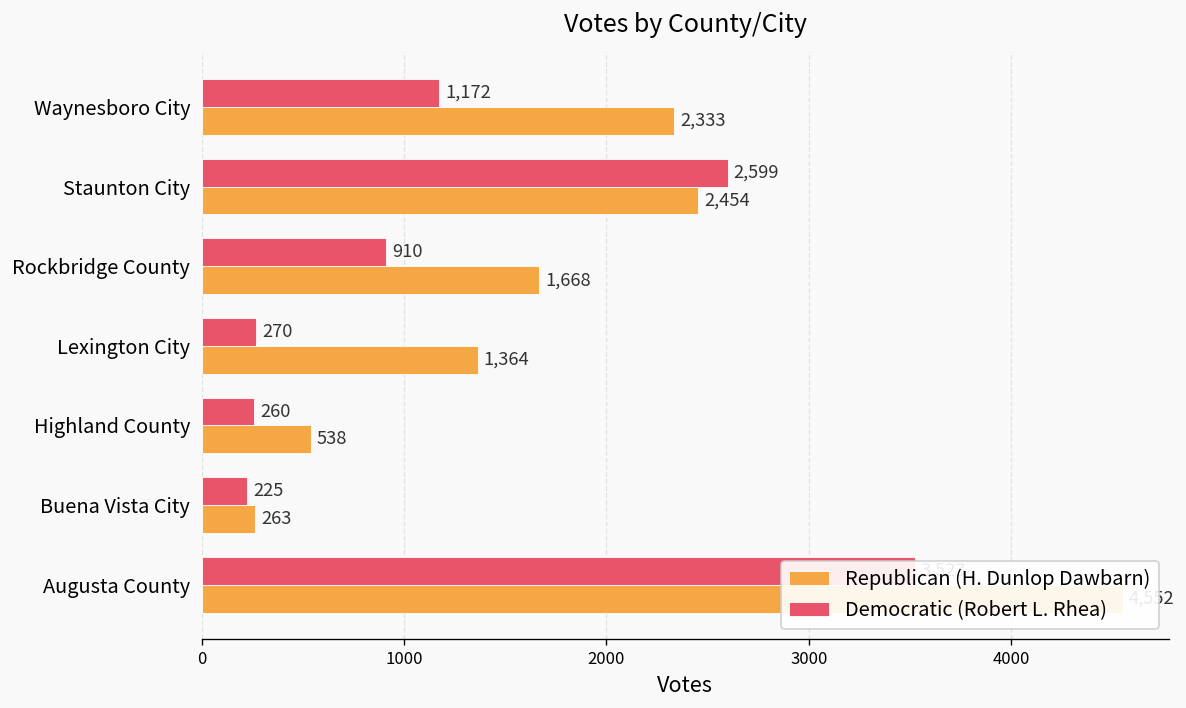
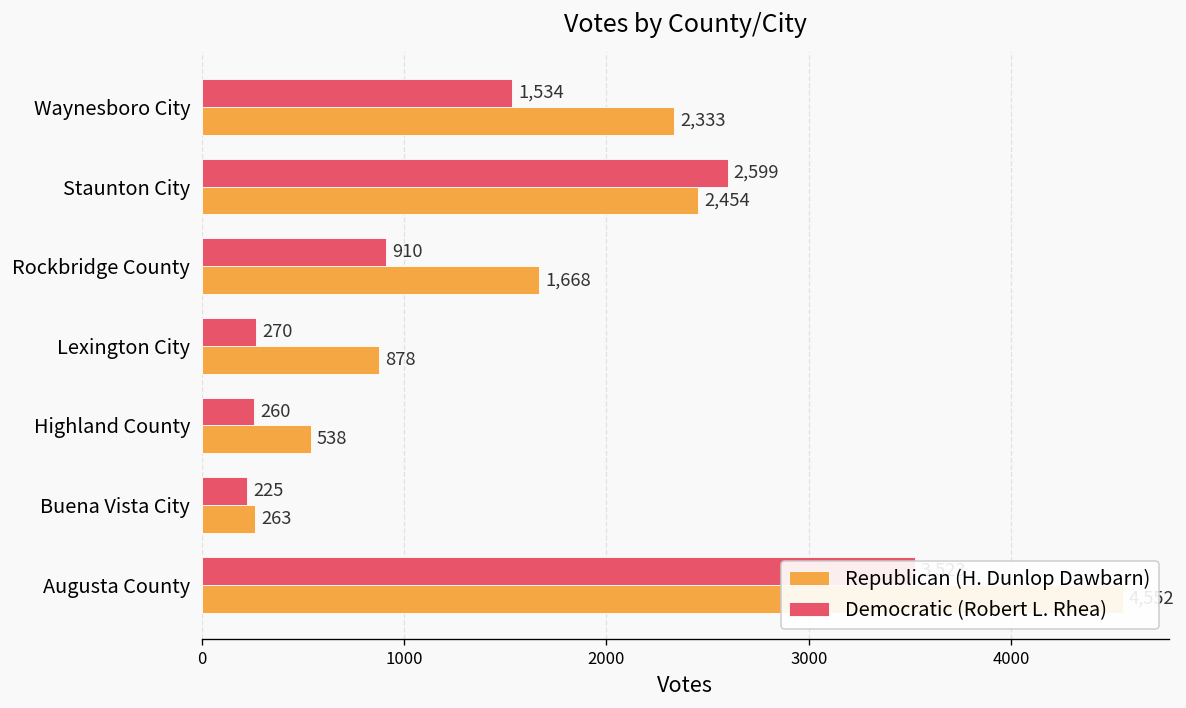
  {
    "Republican (H. Dunlop Dawbarn)": {
      "Waynesboro City": "2,333",
      "Staunton City": "2,454",
      "Rockbridge County": "1,668",
-     "Lexington City": "1,364",
+     "Lexington City": "878",
      "Highland County": "538",
      "Buena Vista City": "263"
    },
    "Democratic (Robert L. Rhea)": {
-     "Waynesboro City": "1,172",
+     "Waynesboro City": "1,534",
      "Staunton City": "2,599",
      "Rockbridge County": "910",
      "Lexington City": "270",
      "Highland County": "260",
      "Buena Vista City": "225"
    }
  }
